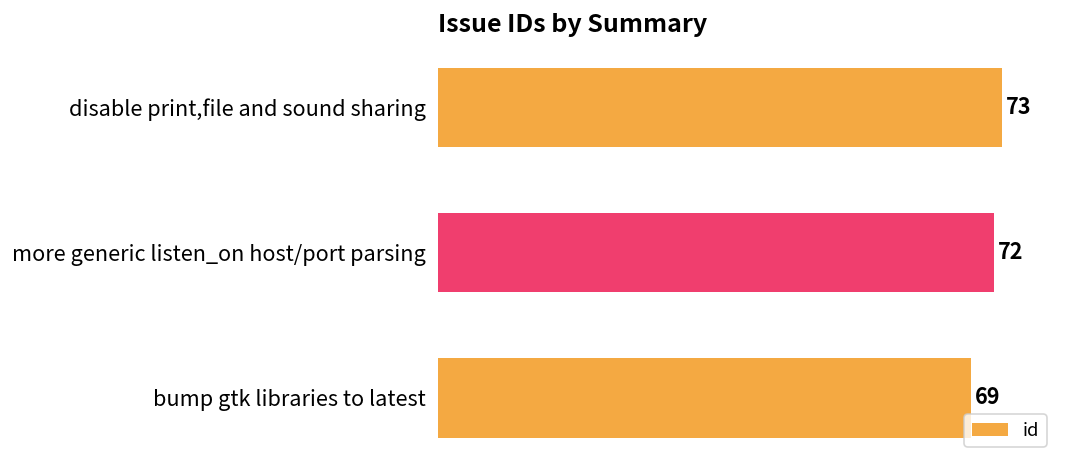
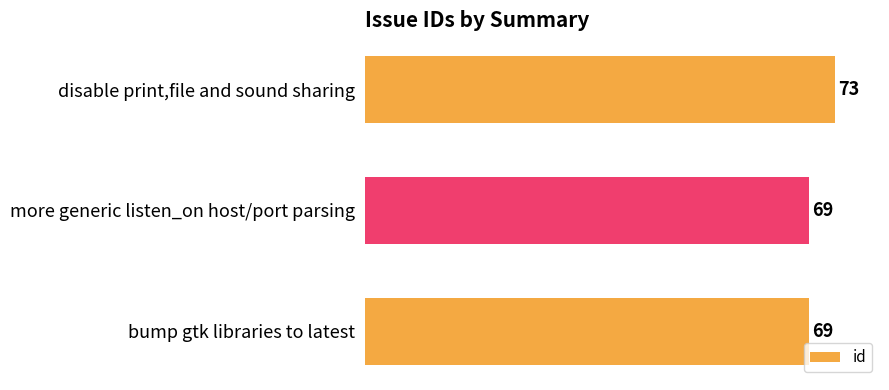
  {
    "disable print,file and sound sharing": 73,
-   "more generic listen_on host/port parsing": 72,
+   "more generic listen_on host/port parsing": 69,
    "bump gtk libraries to latest": 69
  }
